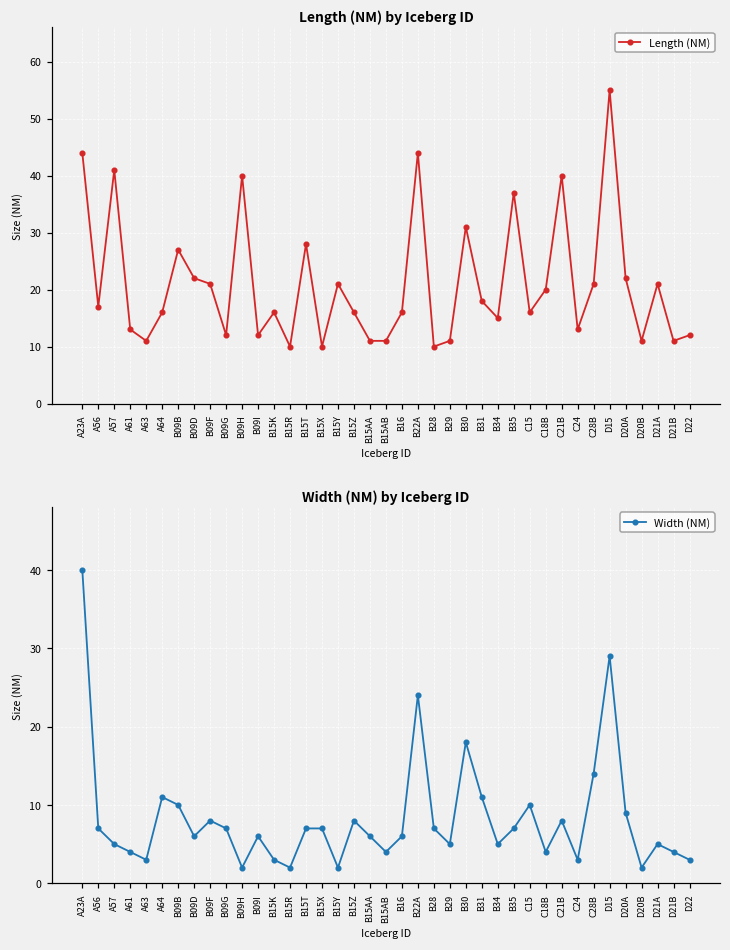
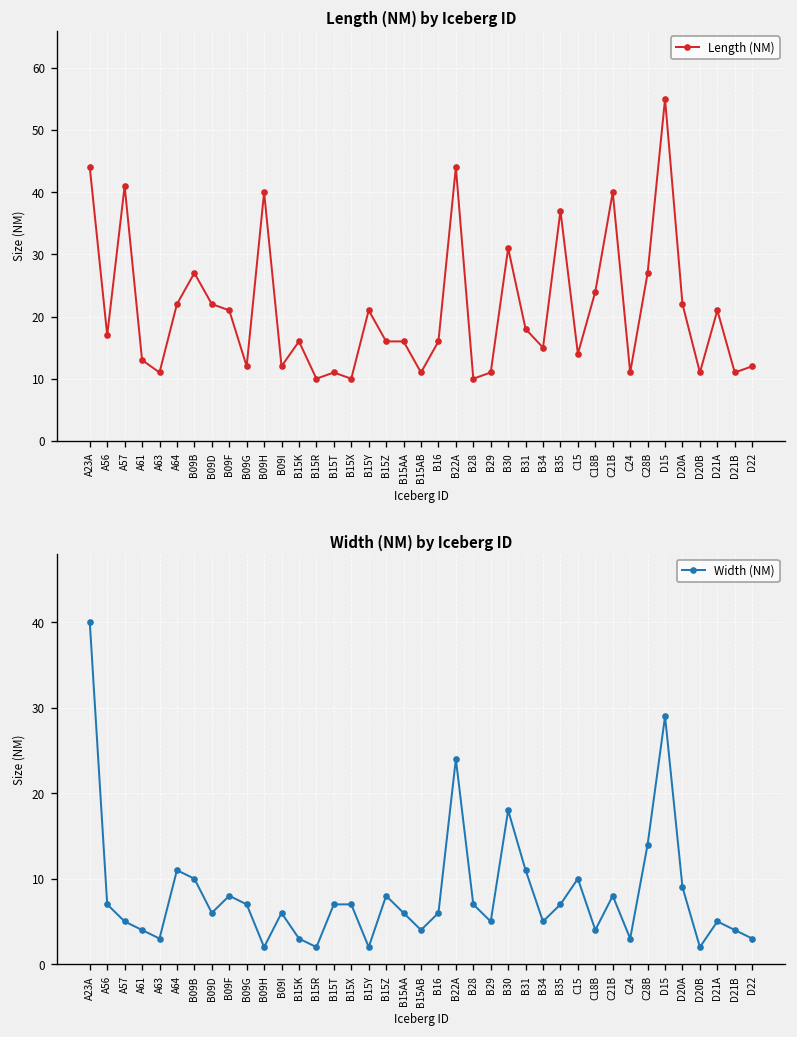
  {
    "Length (NM) by Iceberg ID": {
      "A23A": 44,
      "A56": 17,
      "A57": 41,
      "A61": 13,
      "A63": 11,
-     "A64": 16,
+     "A64": 22,
      "B09B": 27,
      "B09D": 22,
      "B09F": 21,
      "B09G": 12,
      "B09H": 40,
      "B09I": 12,
      "B15K": 16,
      "B15R": 10,
-     "B15T": 28,
+     "B15T": 11,
      "B15X": 10,
      "B15Y": 21,
      "B15Z": 16,
-     "B15AA": 11,
+     "B15AA": 16,
      "B15AB": 11,
      "B16": 16,
      "B22A": 44,
      "B28": 10,
      "B29": 11,
      "B30": 31,
      "B31": 18,
      "B34": 15,
      "B35": 37,
-     "C15": 16,
-     "C18B": 20,
+     "C15": 14,
+     "C18B": 24,
      "C21B": 40,
-     "C24": 13,
-     "C28B": 21,
+     "C24": 11,
+     "C28B": 27,
      "D15": 55,
      "D20A": 22,
      "D20B": 11,
      "D21A": 21,
      "D21B": 11,
      "D22": 12
    },
    "Width (NM) by Iceberg ID": {
      "A23A": 40,
      "A56": 7,
      "A57": 5,
      "A61": 4,
      "A63": 3,
      "A64": 11,
      "B09B": 10,
      "B09D": 6,
      "B09F": 8,
      "B09G": 7,
      "B09H": 2,
      "B09I": 6,
      "B15K": 3,
      "B15R": 2,
      "B15T": 7,
      "B15X": 7,
      "B15Y": 2,
      "B15Z": 8,
      "B15AA": 6,
      "B15AB": 4,
      "B16": 6,
      "B22A": 24,
      "B28": 7,
      "B29": 5,
      "B30": 18,
      "B31": 11,
      "B34": 5,
      "B35": 7,
      "C15": 10,
      "C18B": 4,
      "C21B": 8,
      "C24": 3,
      "C28B": 14,
      "D15": 29,
      "D20A": 9,
      "D20B": 2,
      "D21A": 5,
      "D21B": 4,
      "D22": 3
    }
  }
